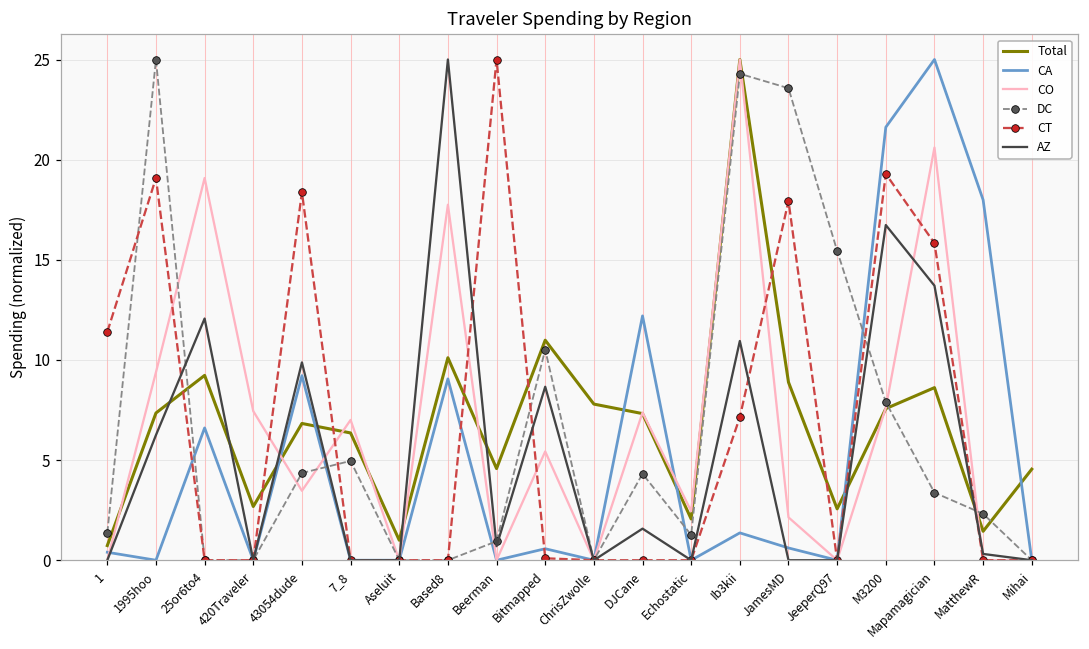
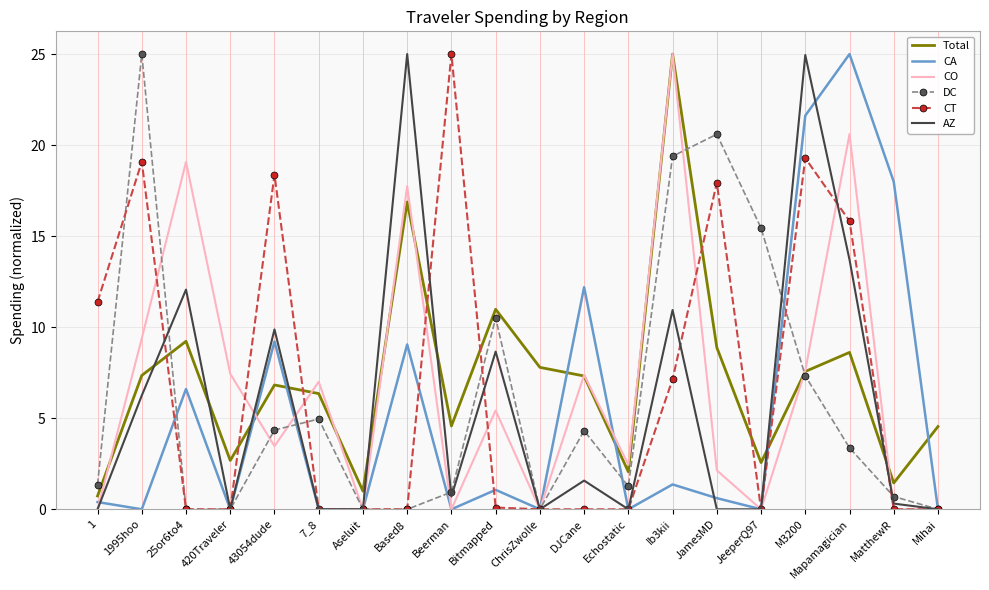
  {
    "Total": {
      "1": 0.7,
      "1995hoo": 7.4,
      "25or6to4": 9.2,
      "420Traveler": 2.7,
      "43054dude": 6.8,
      "7_8": 6.4,
      "Aseluit": 1.0,
-     "Based8": 10.1,
+     "Based8": 16.9,
      "Beerman": 4.6,
      "Bitmapped": 11.0,
      "ChrisZwolle": 7.8,
      "Echostatic": 2.1,
      "JamesMD": 8.9,
      "JeeperQ97": 2.6,
      "Mapamagician": 8.6,
      "MatthewR": 1.4,
      "Mihai": 4.5
    },
    "CA": {
      "1": 0.4,
      "1995hoo": 0.0,
      "25or6to4": 6.6,
      "43054dude": 9.2,
      "Based8": 9.1,
-     "Bitmapped": 0.6,
+     "Bitmapped": 1.1,
      "DJCane": 12.2,
      "Ib3kii": 1.4,
      "JamesMD": 0.6,
      "M3200": 21.6,
      "Mapamagician": 25.0,
      "MatthewR": 18.0
    },
    "CO": {
      "1995hoo": 9.4,
      "25or6to4": 19.1,
      "420Traveler": 7.4,
      "43054dude": 3.5,
      "7_8": 7.0,
      "Based8": 17.7,
      "Bitmapped": 5.4,
      "Echostatic": 2.4,
      "JamesMD": 2.1,
      "Mapamagician": 20.6
    },
    "DC": {
      "1": 1.4,
      "1995hoo": 25.0,
      "43054dude": 4.4,
      "7_8": 5.0,
      "Beerman": 0.9,
      "Bitmapped": 10.5,
      "DJCane": 4.3,
      "Echostatic": 1.3,
-     "Ib3kii": 24.3,
-     "JamesMD": 23.6,
+     "Ib3kii": 19.4,
+     "JamesMD": 20.6,
      "JeeperQ97": 15.4,
-     "M3200": 7.9,
+     "M3200": 7.3,
      "Mapamagician": 3.4,
-     "MatthewR": 2.3
+     "MatthewR": 0.7
    },
    "CT": {
      "1": 11.4,
      "1995hoo": 19.1,
      "43054dude": 18.4,
      "Beerman": 25.0,
      "Bitmapped": 0.1,
      "DJCane": 0.0,
      "Ib3kii": 7.1,
      "JamesMD": 17.9,
      "M3200": 19.3,
      "Mapamagician": 15.8
    },
    "AZ": {
      "1995hoo": 6.2,
      "25or6to4": 12.1,
      "43054dude": 9.9,
      "Based8": 25.0,
      "Beerman": 0.7,
      "Bitmapped": 8.7,
      "DJCane": 1.6,
      "Ib3kii": 10.9,
      "JamesMD": 0.0,
-     "M3200": 16.7,
+     "M3200": 25.0,
      "Mapamagician": 13.7,
      "MatthewR": 0.3
    }
  }
